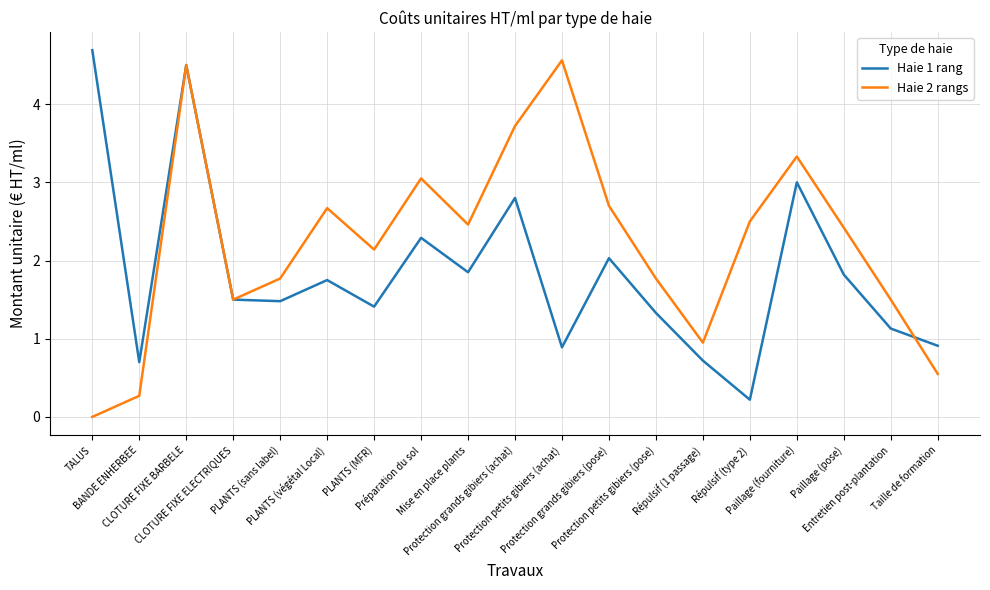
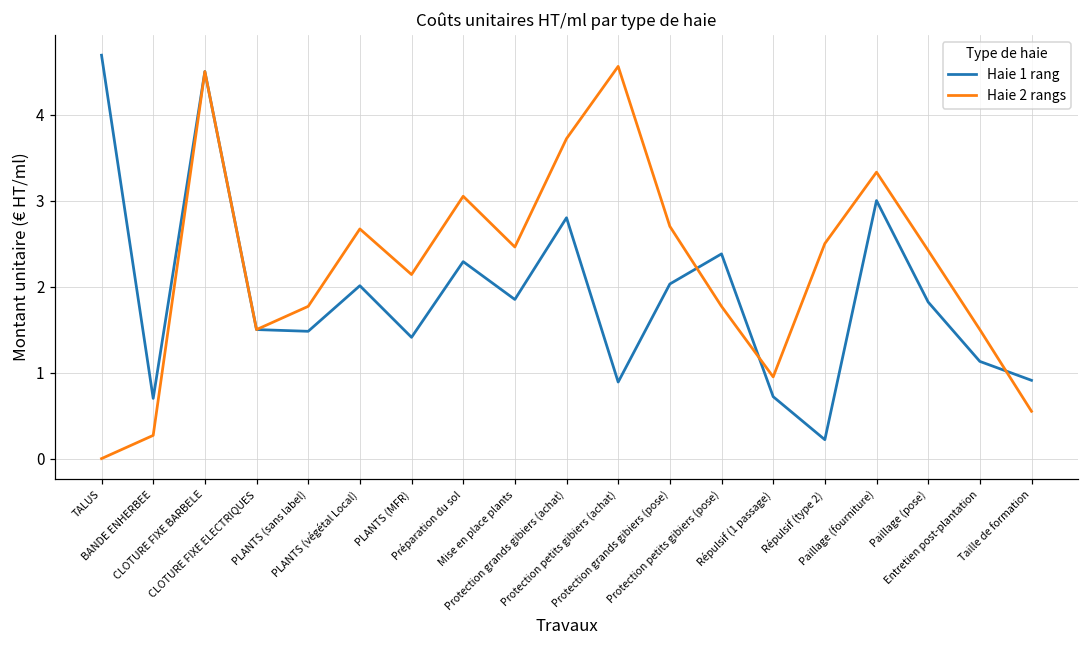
  {
    "Haie 1 rang": {
      "TALUS": 4.7,
      "BANDE ENHERBEE": 0.7,
      "PLANTS (sans label)": 1.5,
-     "PLANTS (végétal Local)": 1.8,
+     "PLANTS (végétal Local)": 2.0,
      "PLANTS (MFR)": 1.4,
      "Préparation du sol": 2.3,
      "Mise en place plants": 1.9,
      "Protection grands gibiers (achat)": 2.8,
      "Protection petits gibiers (achat)": 0.9,
      "Protection grands gibiers (pose)": 2.0,
-     "Protection petits gibiers (pose)": 1.3,
+     "Protection petits gibiers (pose)": 2.4,
      "Répulsif (1 passage)": 0.7,
      "Répulsif (type 2)": 0.2,
      "Paillage (fourniture)": 3.0,
      "Paillage (pose)": 1.8,
      "Entretien post-plantation": 1.1,
      "Taille de formation": 0.9
    },
    "Haie 2 rangs": {
      "TALUS": 0.0,
      "BANDE ENHERBEE": 0.3,
      "PLANTS (sans label)": 1.8,
      "PLANTS (végétal Local)": 2.7,
      "PLANTS (MFR)": 2.1,
      "Préparation du sol": 3.1,
      "Mise en place plants": 2.5,
      "Protection grands gibiers (achat)": 3.7,
      "Protection petits gibiers (achat)": 4.6,
      "Protection grands gibiers (pose)": 2.7,
      "Protection petits gibiers (pose)": 1.8,
      "Répulsif (1 passage)": 1.0,
      "Répulsif (type 2)": 2.5,
      "Paillage (fourniture)": 3.3,
      "Paillage (pose)": 2.4,
      "Entretien post-plantation": 1.5,
      "Taille de formation": 0.6
    }
  }
